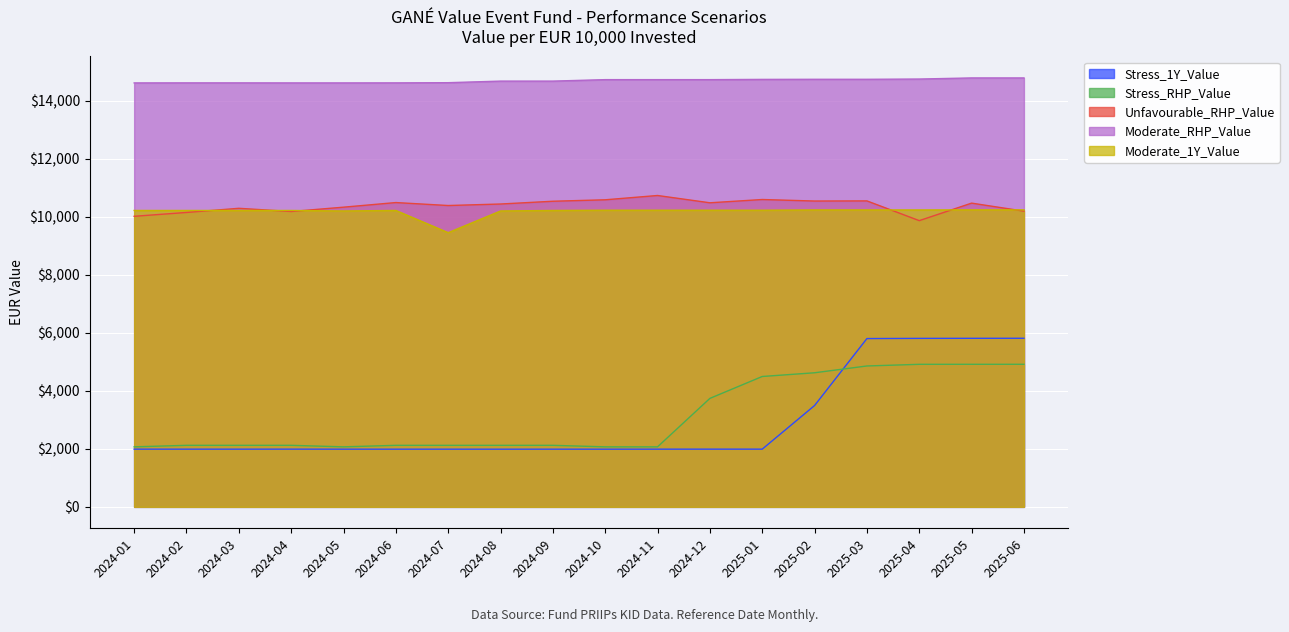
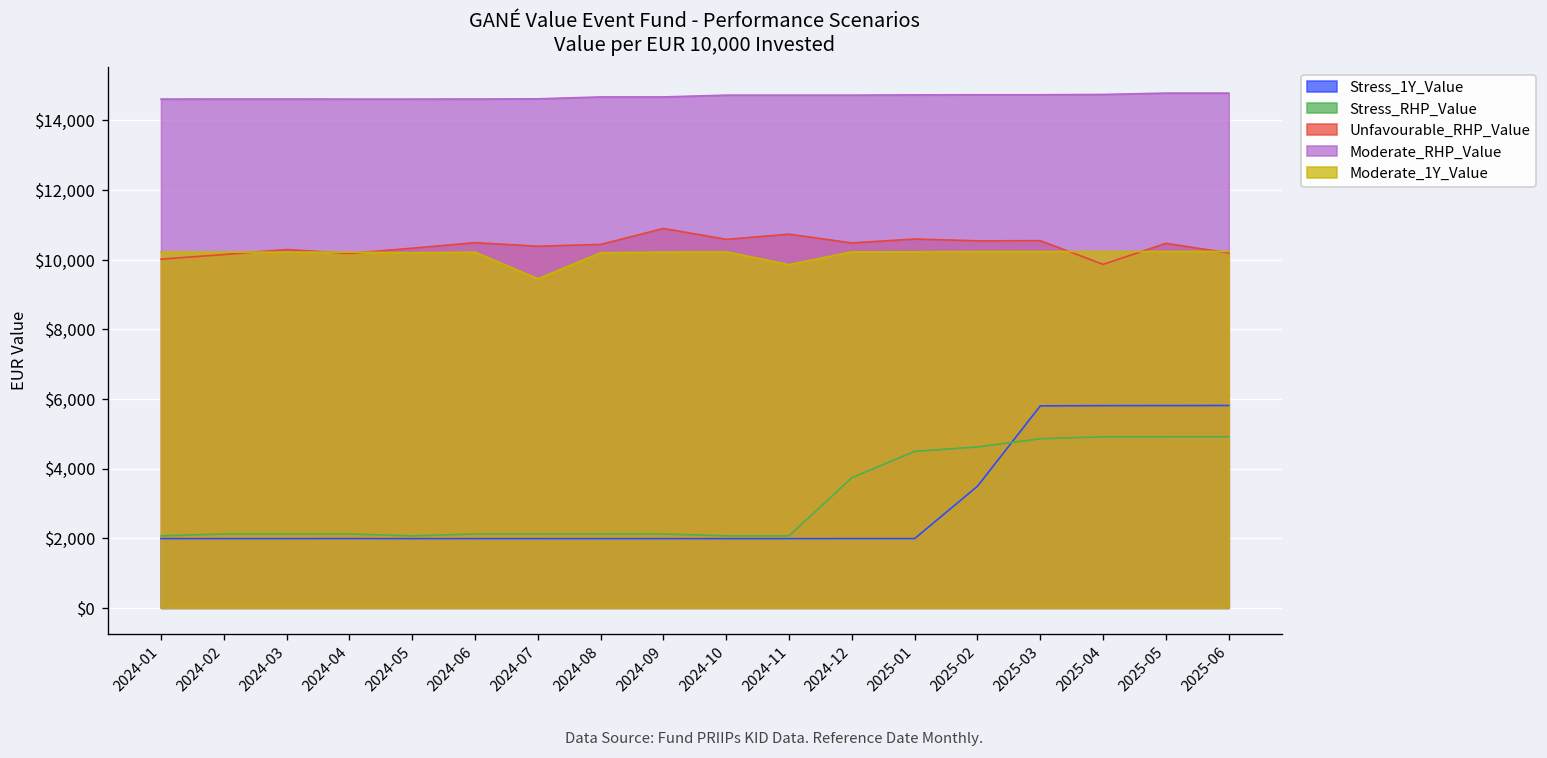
  {
    "Stress_1Y_Value": {
      "2024-02": "$2,000",
      "2024-03": "$2,000",
      "2024-04": "$2,000",
      "2024-06": "$2,000",
      "2024-07": "$2,000",
      "2024-08": "$2,000",
      "2024-09": "$2,000",
      "2024-12": "$2,000",
      "2025-01": "$2,000",
      "2025-02": "$3,500",
      "2025-03": "$5,800",
      "2025-04": "$5,800",
      "2025-05": "$5,800",
      "2025-06": "$5,800"
    },
    "Stress_RHP_Value": {
      "2024-02": "$2,100",
      "2024-03": "$2,100",
      "2024-04": "$2,100",
      "2024-06": "$2,100",
      "2024-07": "$2,100",
      "2024-08": "$2,100",
      "2024-09": "$2,100",
      "2024-12": "$3,700",
      "2025-01": "$4,500",
      "2025-02": "$4,600",
      "2025-03": "$4,900",
      "2025-04": "$4,900",
      "2025-05": "$4,900",
      "2025-06": "$4,900"
    },
    "Unfavourable_RHP_Value": {
      "2024-01": "$10,000",
      "2024-05": "$10,300",
      "2024-06": "$10,500",
      "2024-07": "$10,400",
      "2024-08": "$10,400",
-     "2024-09": "$10,500",
+     "2024-09": "$10,900",
      "2024-10": "$10,600",
      "2024-11": "$10,700",
      "2024-12": "$10,500",
      "2025-01": "$10,600",
      "2025-02": "$10,500",
      "2025-03": "$10,500",
      "2025-04": "$9,900",
      "2025-05": "$10,500"
    },
    "Moderate_RHP_Value": {
      "2024-01": "$14,600",
      "2024-02": "$14,600",
      "2024-03": "$14,600",
      "2024-04": "$14,600",
      "2024-05": "$14,600",
      "2024-06": "$14,600",
      "2024-07": "$14,600",
      "2024-08": "$14,700",
      "2024-09": "$14,700",
      "2024-10": "$14,700",
      "2024-11": "$14,700",
      "2024-12": "$14,700",
      "2025-01": "$14,700",
      "2025-02": "$14,700",
      "2025-03": "$14,700",
      "2025-04": "$14,700",
      "2025-05": "$14,800",
      "2025-06": "$14,800"
    },
    "Moderate_1Y_Value": {
      "2024-01": "$10,200",
      "2024-05": "$10,200",
      "2024-06": "$10,200",
      "2024-07": "$9,400",
      "2024-08": "$10,200",
      "2024-09": "$10,200",
      "2024-10": "$10,200",
-     "2024-11": "$10,200",
+     "2024-11": "$9,900",
      "2024-12": "$10,200",
      "2025-01": "$10,200",
      "2025-02": "$10,200",
      "2025-03": "$10,200",
      "2025-04": "$10,200",
      "2025-05": "$10,200"
    }
  }
